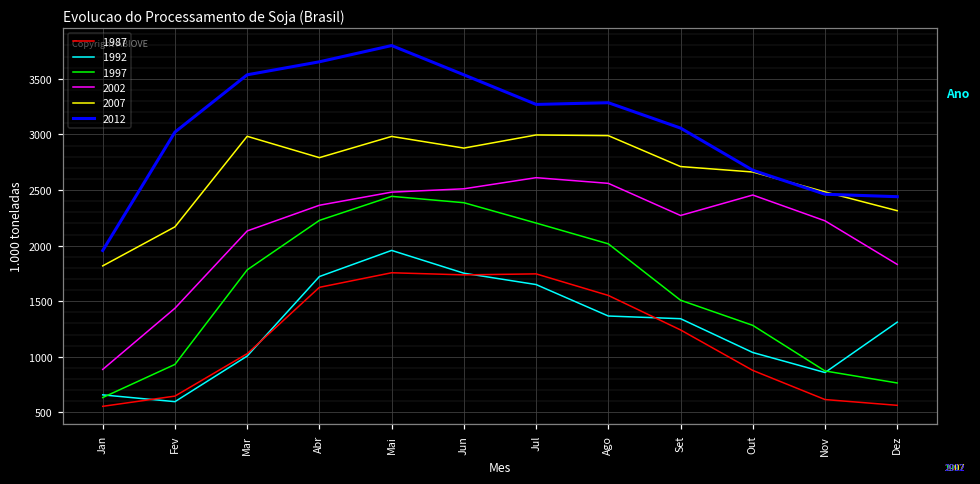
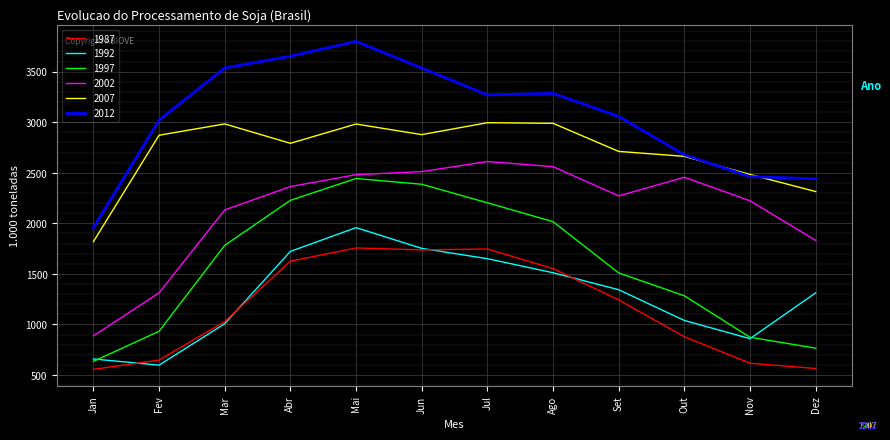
  {
    "1987": {
      "Jan": 560,
      "Fev": 650,
      "Abr": 1630,
      "Mai": 1760,
      "Jul": 1750,
      "Ago": 1550,
      "Set": 1240,
      "Out": 880,
      "Nov": 620,
      "Dez": 560
    },
    "1992": {
      "Fev": 600,
      "Abr": 1720,
      "Mai": 1960,
      "Jul": 1650,
-     "Ago": 1370,
+     "Ago": 1510,
      "Set": 1340,
      "Out": 1040,
      "Dez": 1310
    },
    "1997": {
      "Fev": 930,
      "Mar": 1780,
      "Abr": 2230,
      "Mai": 2440,
      "Jun": 2390,
      "Jul": 2200,
      "Ago": 2020,
      "Set": 1510,
      "Out": 1280,
      "Dez": 770
    },
    "2002": {
      "Jan": 890,
-     "Fev": 1440,
+     "Fev": 1310,
      "Mar": 2130,
      "Abr": 2360,
      "Mai": 2480,
      "Jun": 2510,
      "Jul": 2610,
      "Ago": 2560,
      "Set": 2270,
      "Out": 2460,
      "Nov": 2220,
      "Dez": 1830
    },
    "2007": {
      "Jan": 1820,
-     "Fev": 2170,
+     "Fev": 2870,
      "Mar": 2980,
      "Abr": 2790,
      "Mai": 2980,
      "Jun": 2880,
      "Jul": 3000,
      "Ago": 2990,
      "Set": 2710,
      "Dez": 2310
    },
    "2012": {
      "Jan": 1960,
      "Fev": 3020,
      "Mar": 3540,
      "Abr": 3650,
      "Mai": 3800,
      "Jun": 3540,
      "Jul": 3270,
      "Ago": 3290,
      "Set": 3060,
      "Dez": 2440
    }
  }
